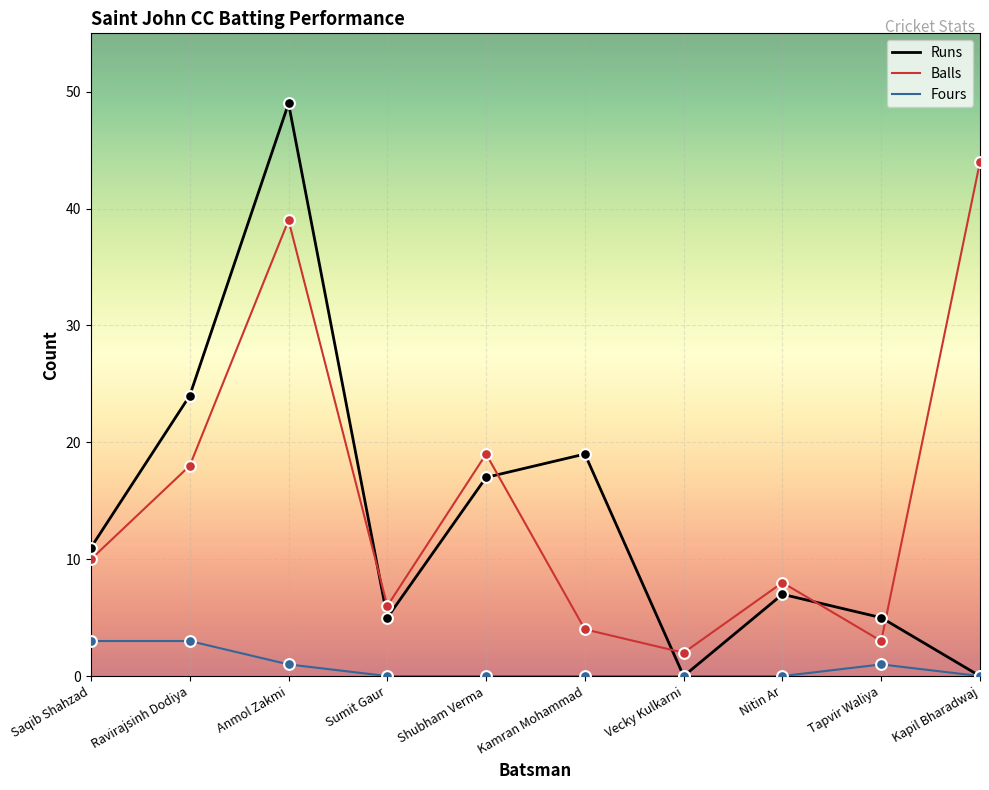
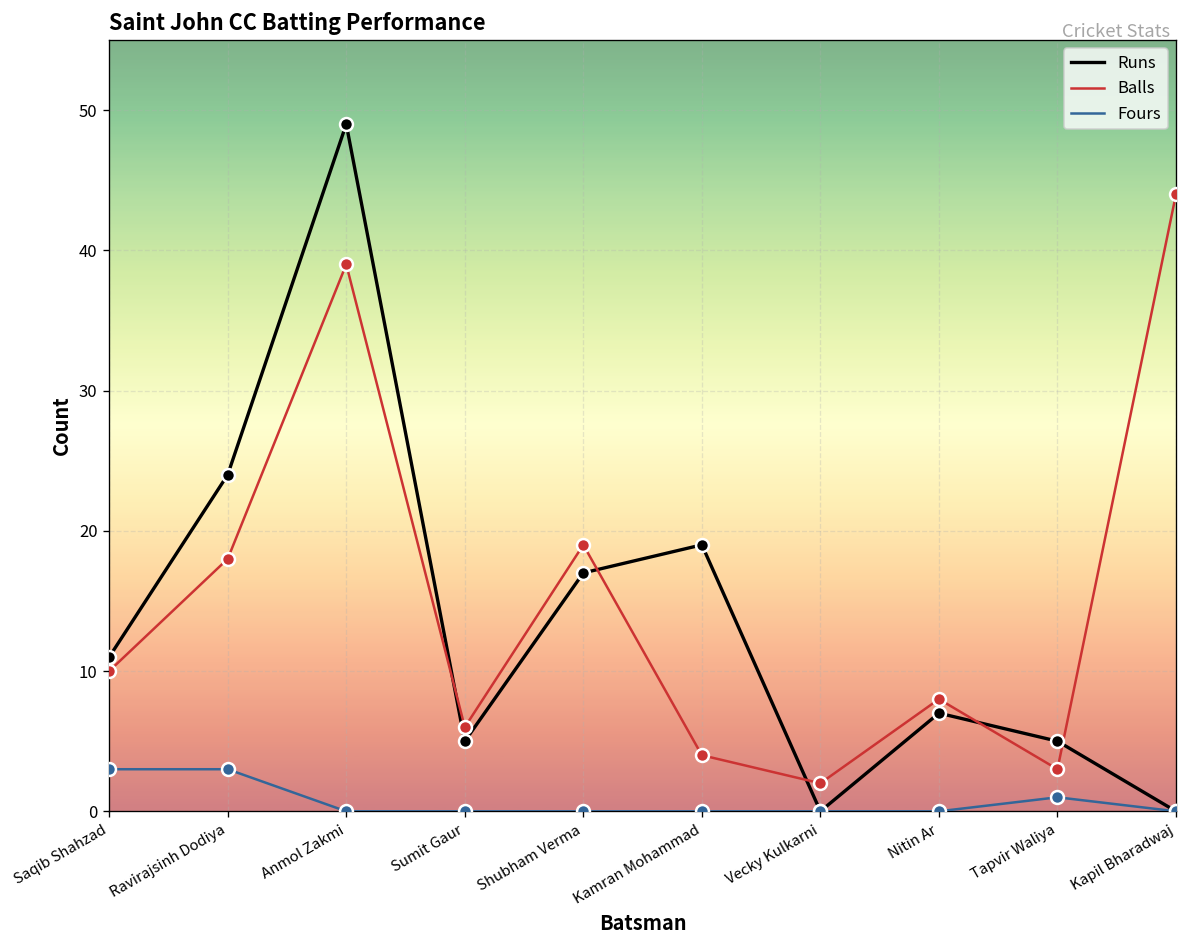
  {
    "Runs": {
      "Saqib Shahzad": 11,
      "Ravirajsinh Dodiya": 24,
      "Anmol Zakmi": 49,
      "Sumit Gaur": 5,
      "Shubham Verma": 17,
      "Kamran Mohammad": 19,
      "Nitin Ar": 7,
      "Tapvir Waliya": 5
    },
    "Balls": {
      "Saqib Shahzad": 10,
      "Ravirajsinh Dodiya": 18,
      "Anmol Zakmi": 39,
      "Sumit Gaur": 6,
      "Shubham Verma": 19,
      "Kamran Mohammad": 4,
      "Vecky Kulkarni": 2,
      "Nitin Ar": 8,
      "Tapvir Waliya": 3,
      "Kapil Bharadwaj": 44
    },
    "Fours": {
      "Saqib Shahzad": 3,
      "Ravirajsinh Dodiya": 3,
-     "Anmol Zakmi": 1,
+     "Anmol Zakmi": 0,
      "Sumit Gaur": 0,
      "Shubham Verma": 0,
      "Kamran Mohammad": 0,
      "Nitin Ar": 0,
      "Tapvir Waliya": 1
    }
  }
